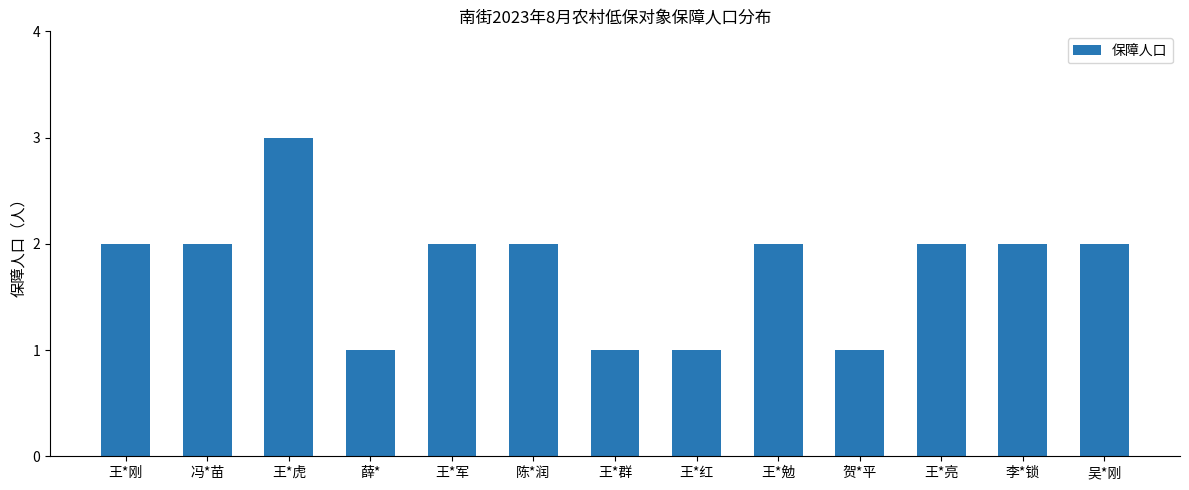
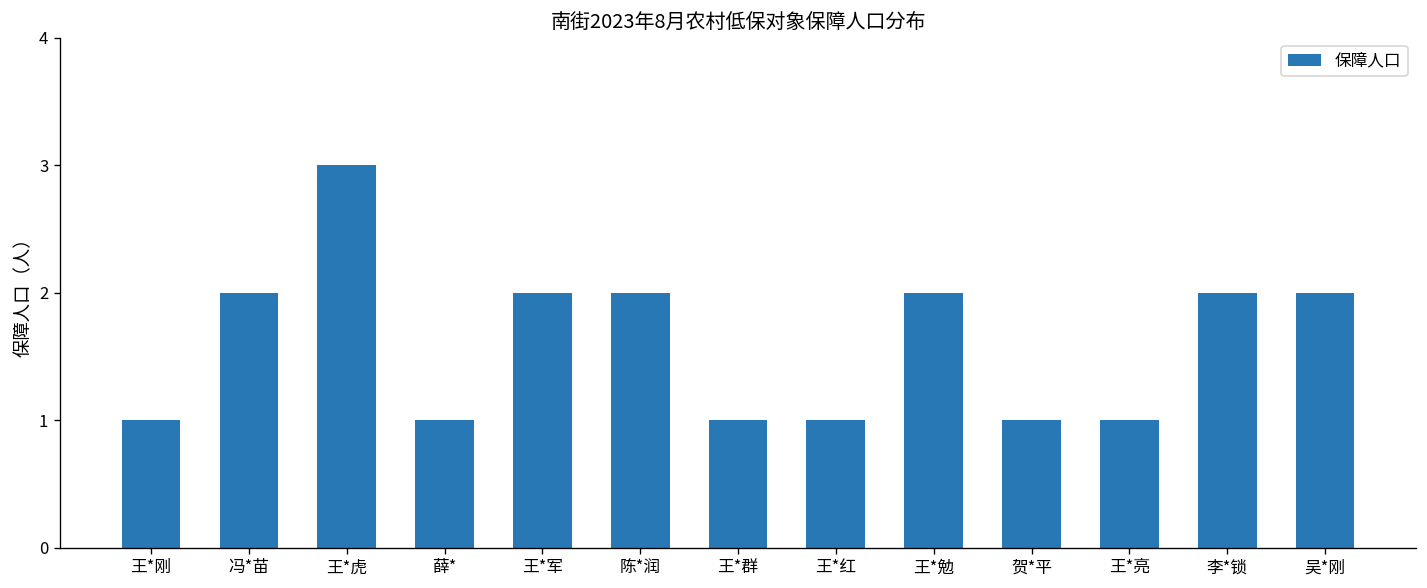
  {
-   "王*刚": 2,
+   "王*刚": 1,
    "冯*苗": 2,
    "王*虎": 3,
    "薛*": 1,
    "王*军": 2,
    "陈*润": 2,
    "王*群": 1,
    "王*红": 1,
    "王*勉": 2,
    "贺*平": 1,
-   "王*亮": 2,
+   "王*亮": 1,
    "李*锁": 2,
    "吴*刚": 2
  }
